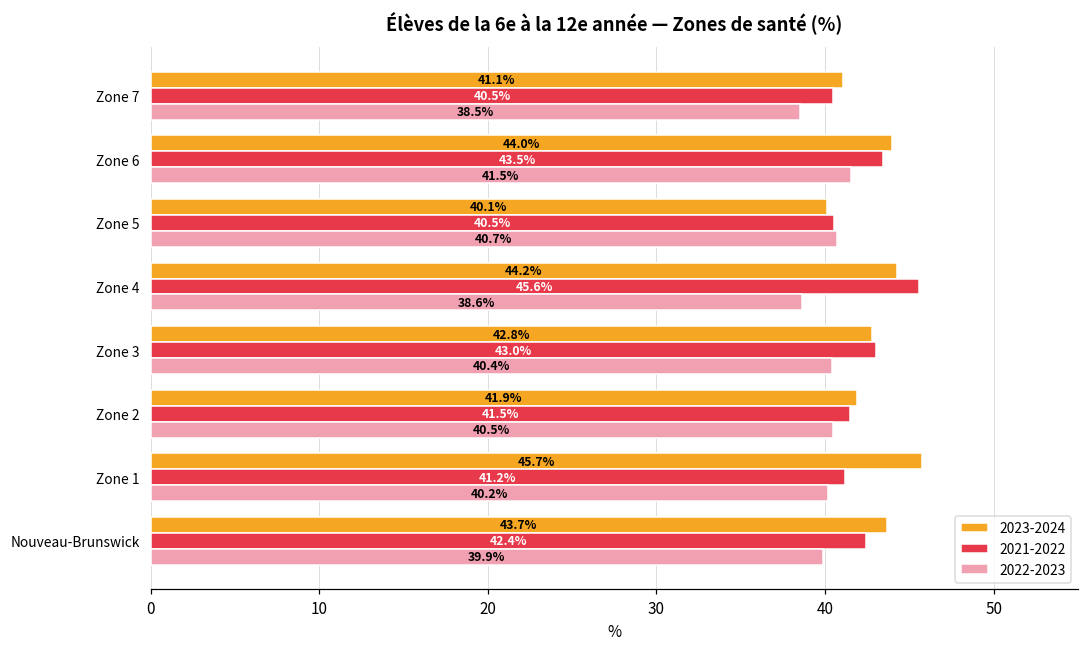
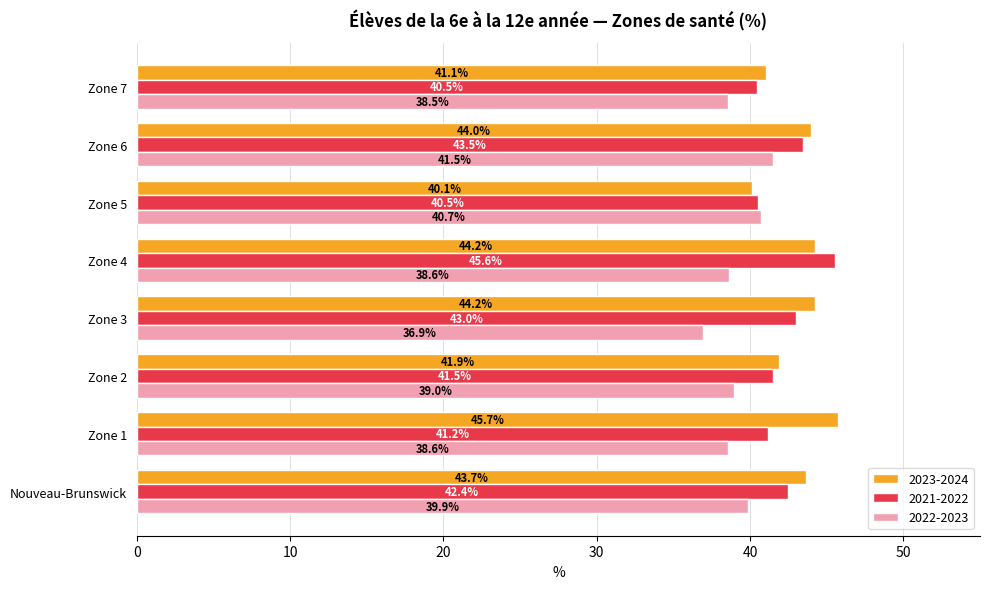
  {
    "2023-2024": {
      "Zone 7": "41.1%",
      "Zone 6": "44.0%",
      "Zone 5": "40.1%",
      "Zone 4": "44.2%",
-     "Zone 3": "42.8%",
+     "Zone 3": "44.2%",
      "Zone 2": "41.9%",
      "Zone 1": "45.7%",
      "Nouveau-Brunswick": "43.7%"
    },
    "2021-2022": {
      "Zone 7": "40.5%",
      "Zone 6": "43.5%",
      "Zone 5": "40.5%",
      "Zone 4": "45.6%",
      "Zone 3": "43.0%",
      "Zone 2": "41.5%",
      "Zone 1": "41.2%",
      "Nouveau-Brunswick": "42.4%"
    },
    "2022-2023": {
      "Zone 7": "38.5%",
      "Zone 6": "41.5%",
      "Zone 5": "40.7%",
      "Zone 4": "38.6%",
-     "Zone 3": "40.4%",
-     "Zone 2": "40.5%",
-     "Zone 1": "40.2%",
+     "Zone 3": "36.9%",
+     "Zone 2": "39.0%",
+     "Zone 1": "38.6%",
      "Nouveau-Brunswick": "39.9%"
    }
  }
